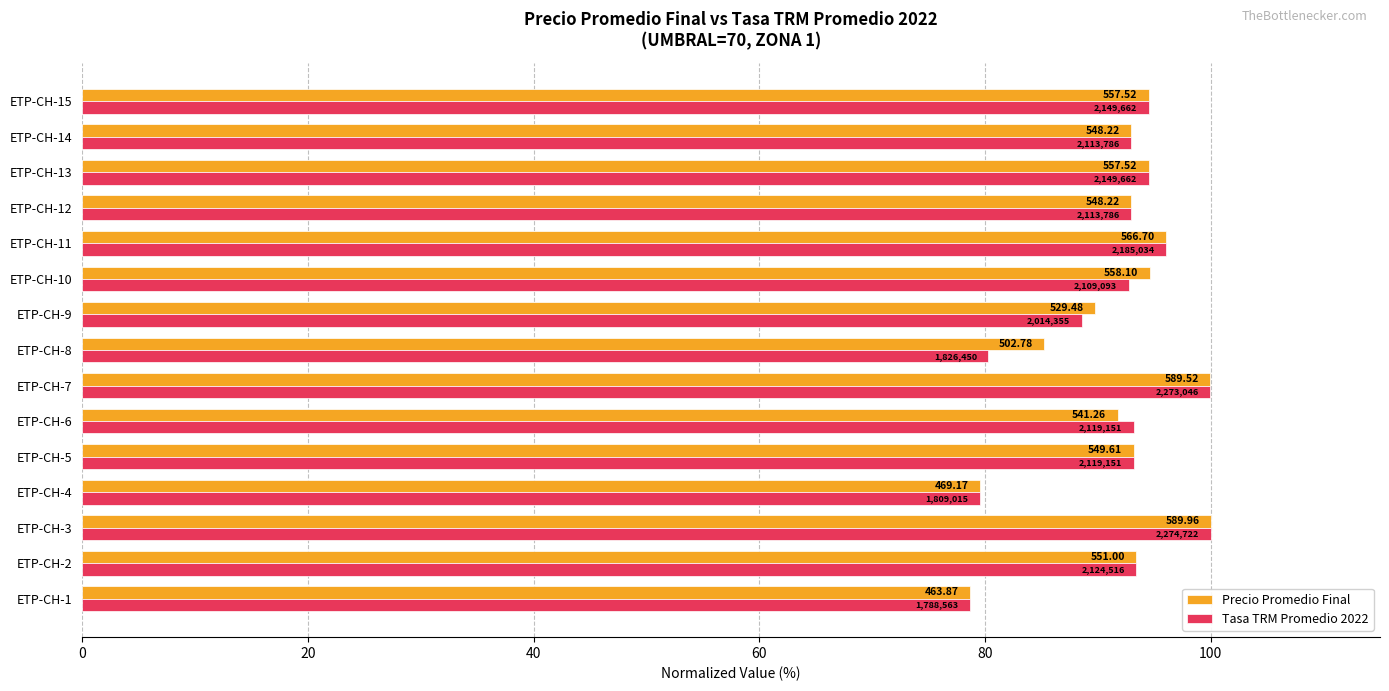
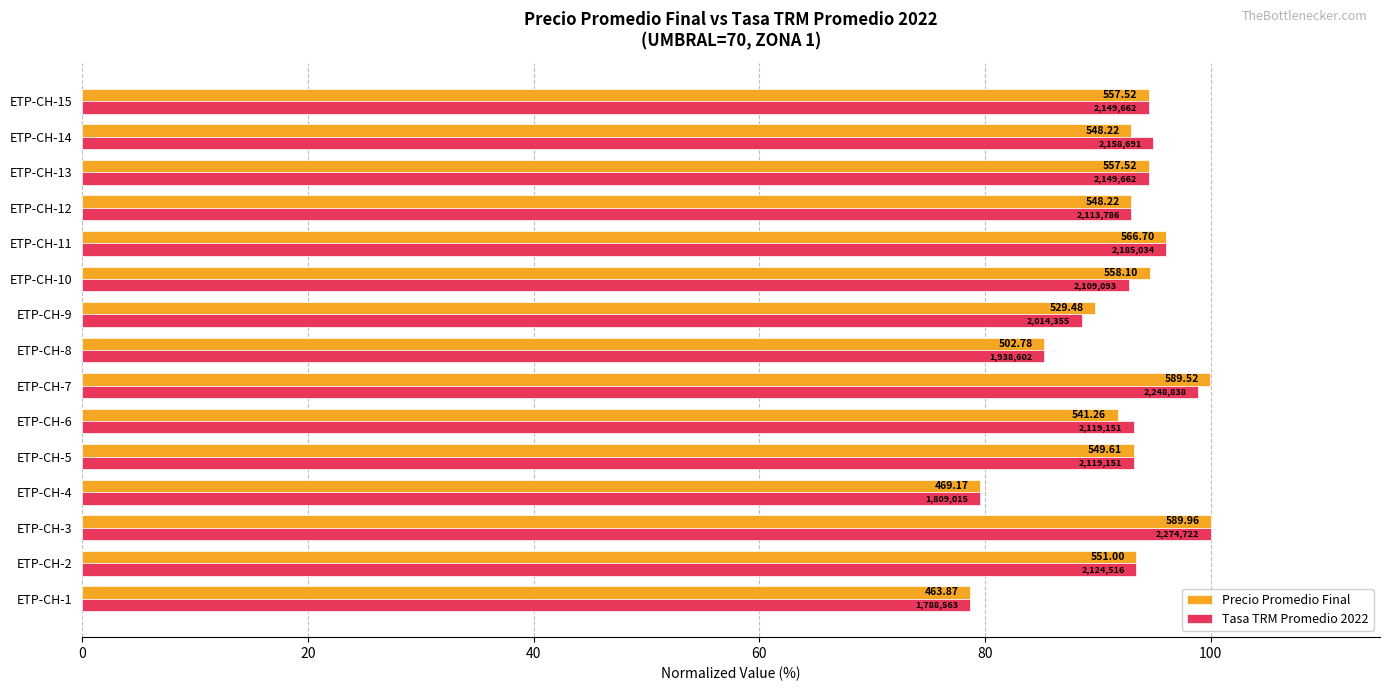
  {
    "Tasa TRM Promedio 2022": {
-     "ETP-CH-14": "2,113,786",
-     "ETP-CH-8": "1,826,450",
-     "ETP-CH-7": "2,273,046"
+     "ETP-CH-14": "2,158,691",
+     "ETP-CH-8": "1,938,602",
+     "ETP-CH-7": "2,248,838"
    }
  }
